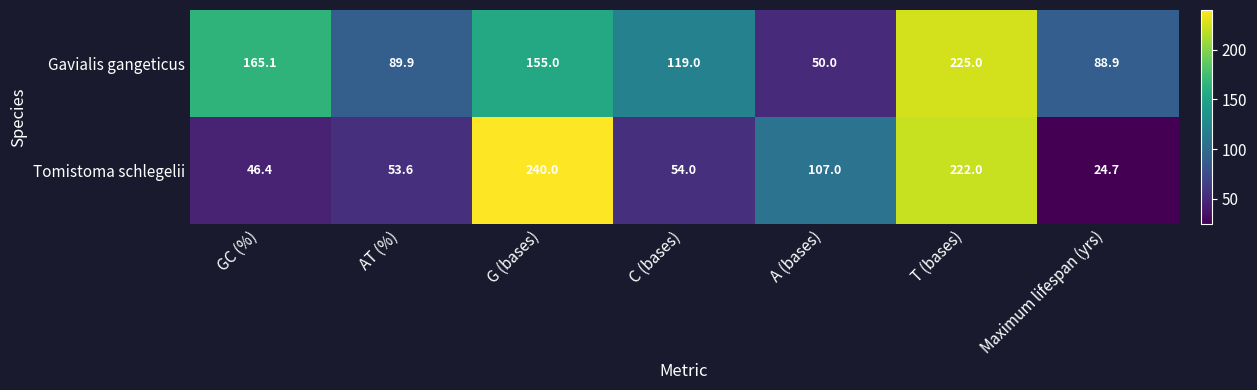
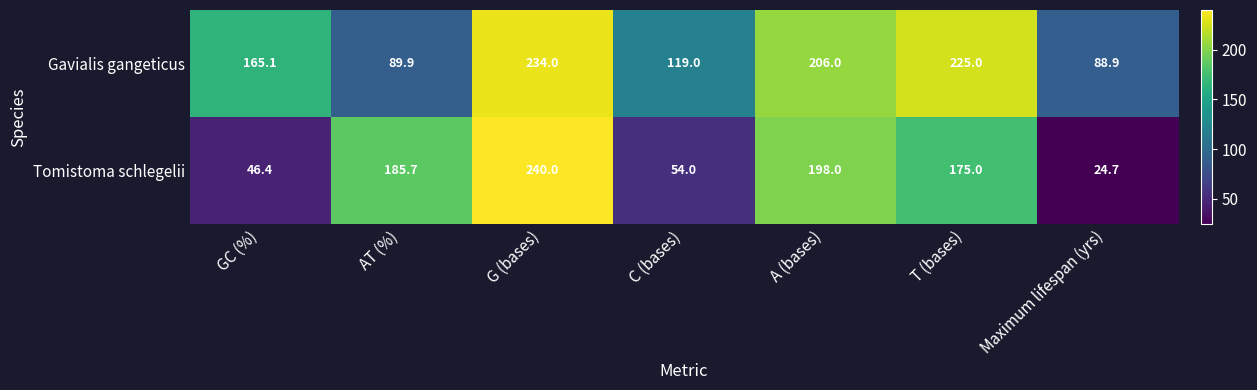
  {
    "Gavialis gangeticus": {
      "GC (%)": 165.1,
      "AT (%)": 89.9,
-     "G (bases)": 155.0,
+     "G (bases)": 234.0,
      "C (bases)": 119.0,
-     "A (bases)": 50.0,
+     "A (bases)": 206.0,
      "T (bases)": 225.0,
      "Maximum lifespan (yrs)": 88.9
    },
    "Tomistoma schlegelii": {
      "GC (%)": 46.4,
-     "AT (%)": 53.6,
+     "AT (%)": 185.7,
      "G (bases)": 240.0,
      "C (bases)": 54.0,
-     "A (bases)": 107.0,
-     "T (bases)": 222.0,
+     "A (bases)": 198.0,
+     "T (bases)": 175.0,
      "Maximum lifespan (yrs)": 24.7
    }
  }
